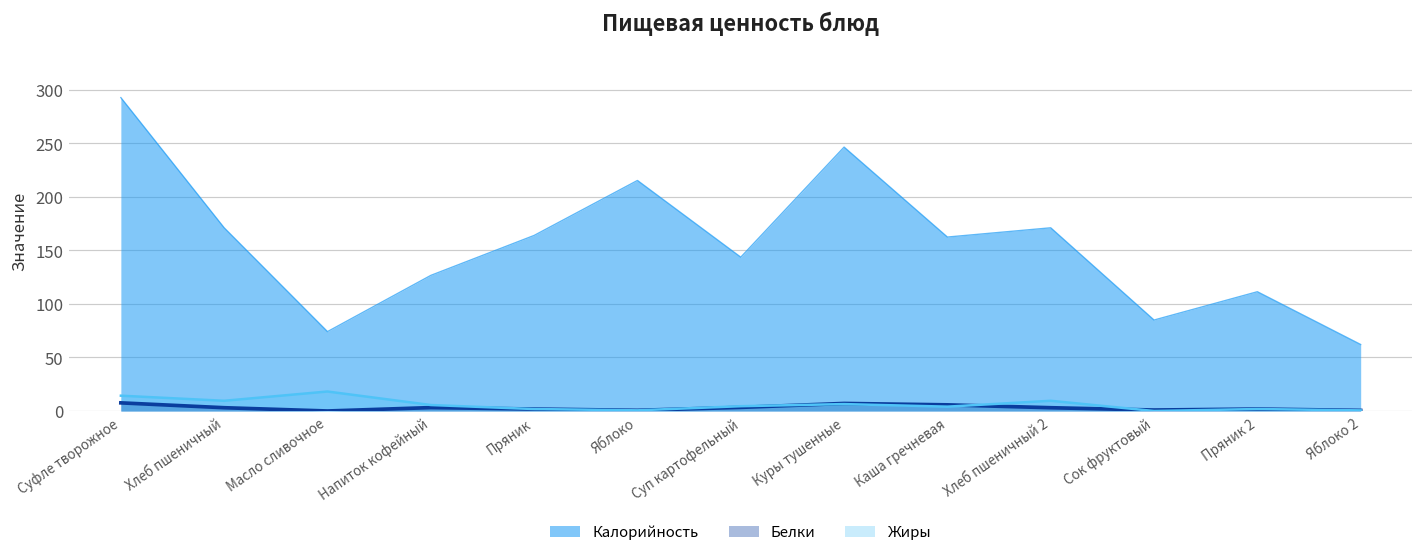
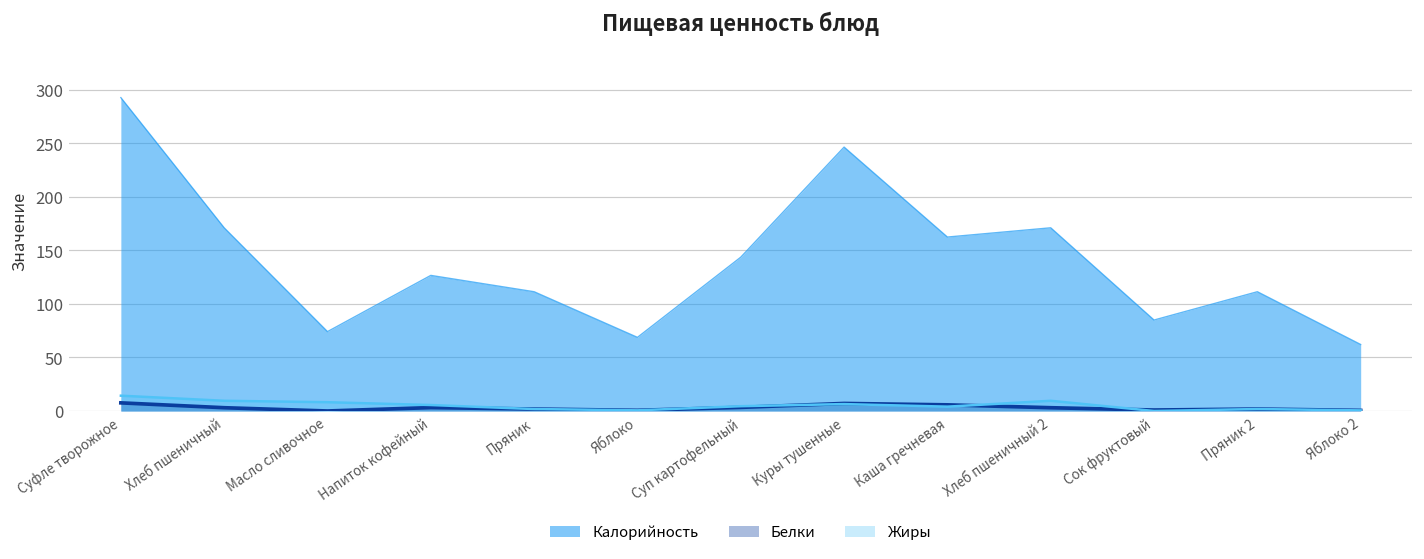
  {
    "Калорийность": {
      "Суфле творожное": 290,
      "Хлеб пшеничный": 170,
      "Масло сливочное": 70,
      "Напиток кофейный": 130,
-     "Пряник": 160,
-     "Яблоко": 220,
+     "Пряник": 110,
+     "Яблоко": 70,
      "Суп картофельный": 140,
      "Куры тушенные": 250,
      "Каша гречневая": 160,
      "Хлеб пшеничный 2": 170,
      "Сок фруктовый": 90,
      "Пряник 2": 110,
      "Яблоко 2": 60
    },
    "Белки": {
      "Суфле творожное": 10,
      "Хлеб пшеничный": 0,
      "Масло сливочное": 0,
      "Хлеб пшеничный 2": 0
    },
    "Жиры": {
      "Суфле творожное": 10,
      "Хлеб пшеничный": 10,
-     "Масло сливочное": 20,
+     "Масло сливочное": 10,
      "Хлеб пшеничный 2": 10
    }
  }
